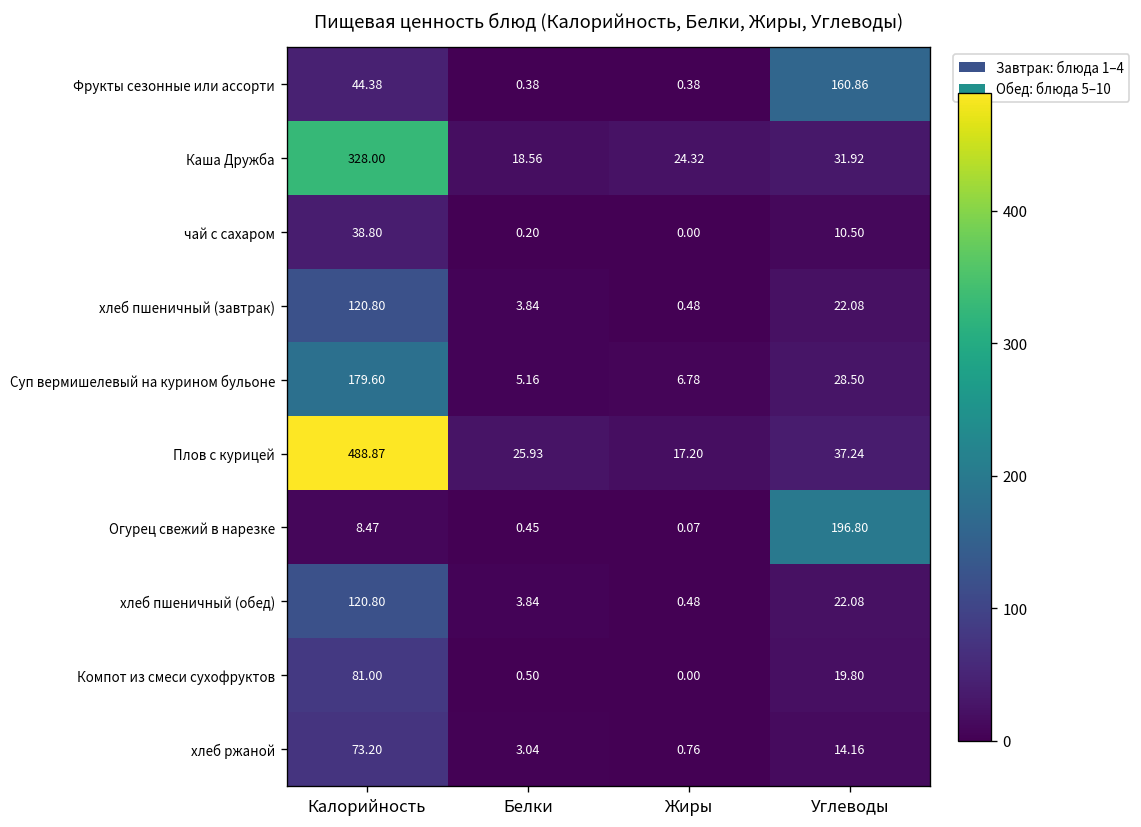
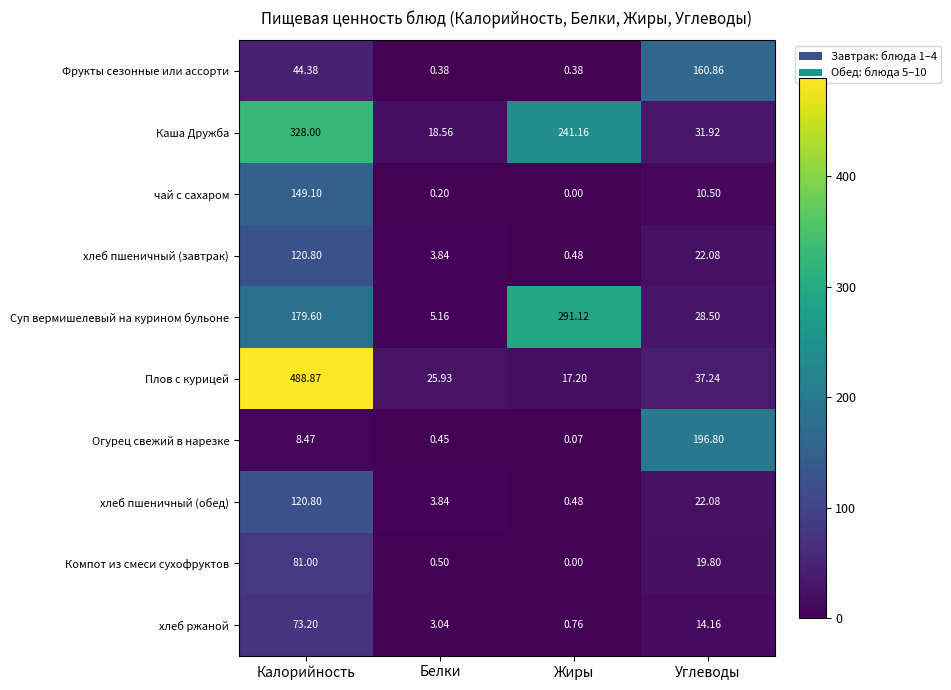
  {
    "Фрукты сезонные или ассорти": {
      "Калорийность": 44.38,
      "Белки": 0.38,
      "Жиры": 0.38,
      "Углеводы": 160.86
    },
    "Каша Дружба": {
      "Калорийность": 328.00,
      "Белки": 18.56,
-     "Жиры": 24.32,
+     "Жиры": 241.16,
      "Углеводы": 31.92
    },
    "чай с сахаром": {
-     "Калорийность": 38.80,
+     "Калорийность": 149.10,
      "Белки": 0.20,
      "Жиры": 0.00,
      "Углеводы": 10.50
    },
    "хлеб пшеничный (завтрак)": {
      "Калорийность": 120.80,
      "Белки": 3.84,
      "Жиры": 0.48,
      "Углеводы": 22.08
    },
    "Суп вермишелевый на курином бульоне": {
      "Калорийность": 179.60,
      "Белки": 5.16,
-     "Жиры": 6.78,
+     "Жиры": 291.12,
      "Углеводы": 28.50
    },
    "Плов с курицей": {
      "Калорийность": 488.87,
      "Белки": 25.93,
      "Жиры": 17.20,
      "Углеводы": 37.24
    },
    "Огурец свежий в нарезке": {
      "Калорийность": 8.47,
      "Белки": 0.45,
      "Жиры": 0.07,
      "Углеводы": 196.80
    },
    "хлеб пшеничный (обед)": {
      "Калорийность": 120.80,
      "Белки": 3.84,
      "Жиры": 0.48,
      "Углеводы": 22.08
    },
    "Компот из смеси сухофруктов": {
      "Калорийность": 81.00,
      "Белки": 0.50,
      "Жиры": 0.00,
      "Углеводы": 19.80
    },
    "хлеб ржаной": {
      "Калорийность": 73.20,
      "Белки": 3.04,
      "Жиры": 0.76,
      "Углеводы": 14.16
    }
  }
